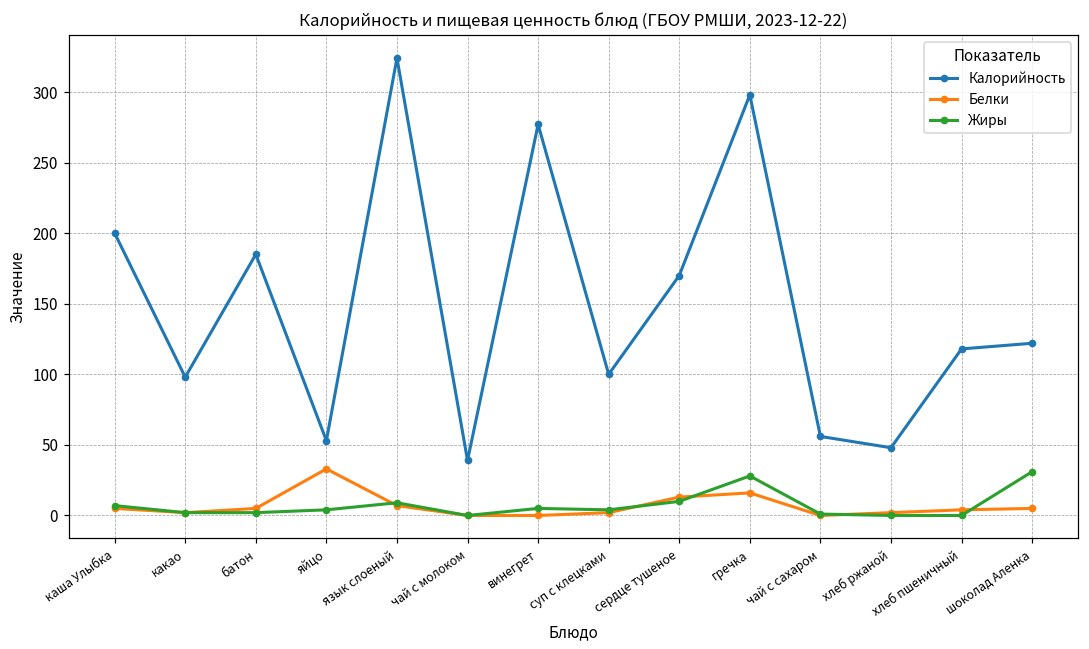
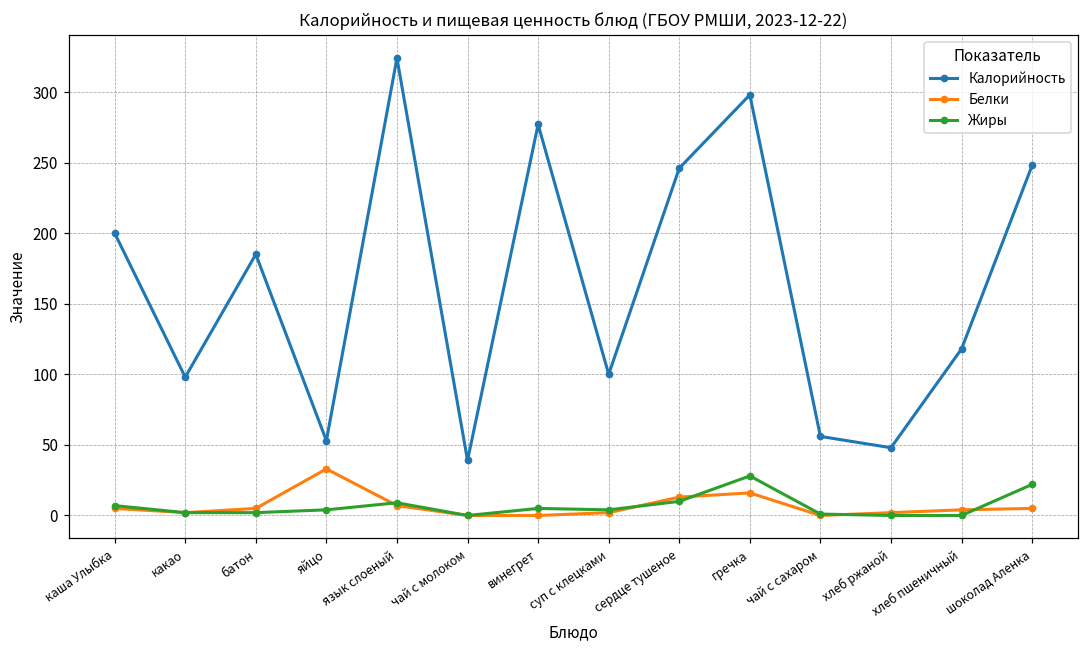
  {
    "Калорийность": {
      "каша Улыбка": 200,
      "какао": 98,
      "батон": 185,
      "яйцо": 53,
      "язык слоеный": 324,
      "чай с молоком": 39,
      "винегрет": 277,
      "суп с клецками": 100,
-     "сердце тушеное": 170,
+     "сердце тушеное": 246,
      "гречка": 298,
      "чай с сахаром": 56,
      "хлеб ржаной": 48,
      "хлеб пшеничный": 118,
-     "шоколад Аленка": 122
+     "шоколад Аленка": 248
    },
    "Белки": {
      "каша Улыбка": 5,
      "батон": 5,
      "яйцо": 33,
      "винегрет": 0,
      "сердце тушеное": 13,
      "гречка": 16,
      "хлеб ржаной": 2,
      "хлеб пшеничный": 4,
      "шоколад Аленка": 5
    },
    "Жиры": {
      "каша Улыбка": 7,
      "батон": 2,
      "яйцо": 4,
      "винегрет": 5,
      "сердце тушеное": 10,
      "гречка": 28,
      "хлеб ржаной": 0,
      "хлеб пшеничный": 0,
-     "шоколад Аленка": 31
+     "шоколад Аленка": 22
    }
  }
